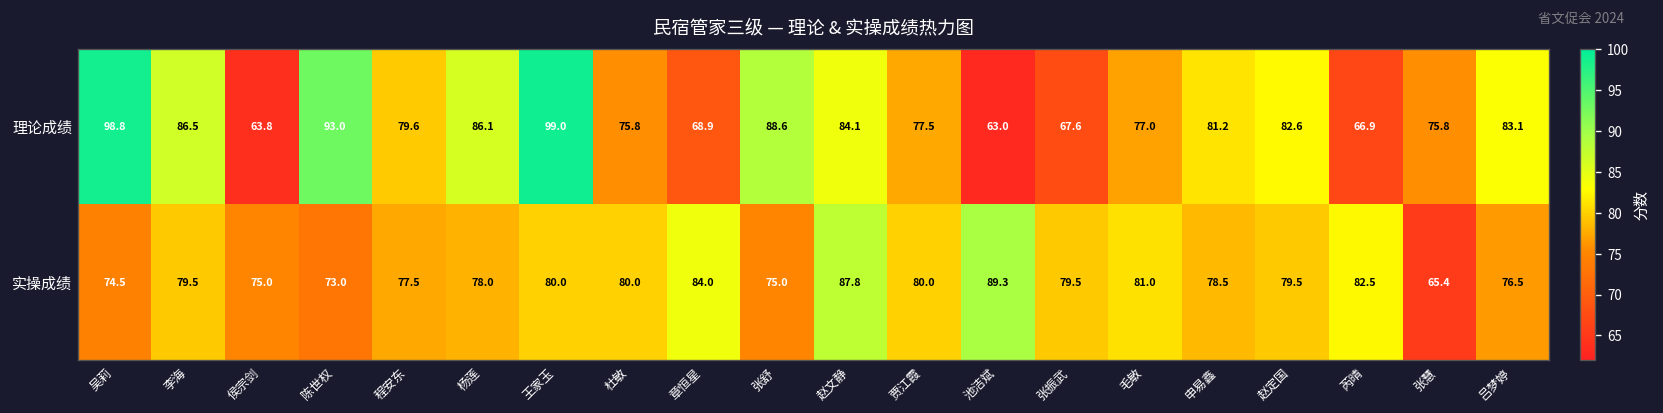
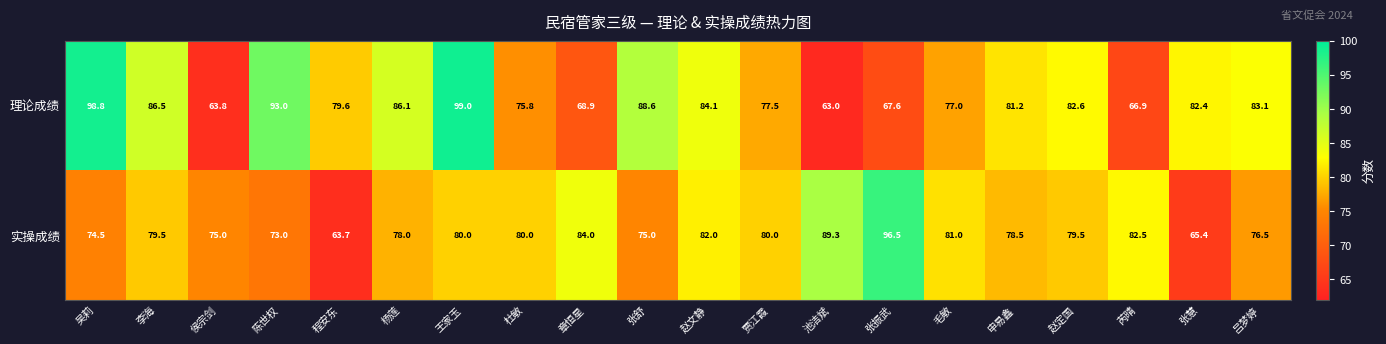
  {
    "理论成绩": {
      "吴莉": 98.8,
      "李海": 86.5,
      "侯宗剑": 63.8,
      "陈世权": 93.0,
      "程安东": 79.6,
      "杨莲": 86.1,
      "王家玉": 99.0,
      "杜敏": 75.8,
      "章恒星": 68.9,
      "张舒": 88.6,
      "赵文静": 84.1,
      "贾江霞": 77.5,
      "池洁斌": 63.0,
      "张振武": 67.6,
      "毛敏": 77.0,
      "申易鑫": 81.2,
      "赵定国": 82.6,
      "芮晴": 66.9,
-     "张慧": 75.8,
+     "张慧": 82.4,
      "吕梦婷": 83.1
    },
    "实操成绩": {
      "吴莉": 74.5,
      "李海": 79.5,
      "侯宗剑": 75.0,
      "陈世权": 73.0,
-     "程安东": 77.5,
+     "程安东": 63.7,
      "杨莲": 78.0,
      "王家玉": 80.0,
      "杜敏": 80.0,
      "章恒星": 84.0,
      "张舒": 75.0,
-     "赵文静": 87.8,
+     "赵文静": 82.0,
      "贾江霞": 80.0,
      "池洁斌": 89.3,
-     "张振武": 79.5,
+     "张振武": 96.5,
      "毛敏": 81.0,
      "申易鑫": 78.5,
      "赵定国": 79.5,
      "芮晴": 82.5,
      "张慧": 65.4,
      "吕梦婷": 76.5
    }
  }
